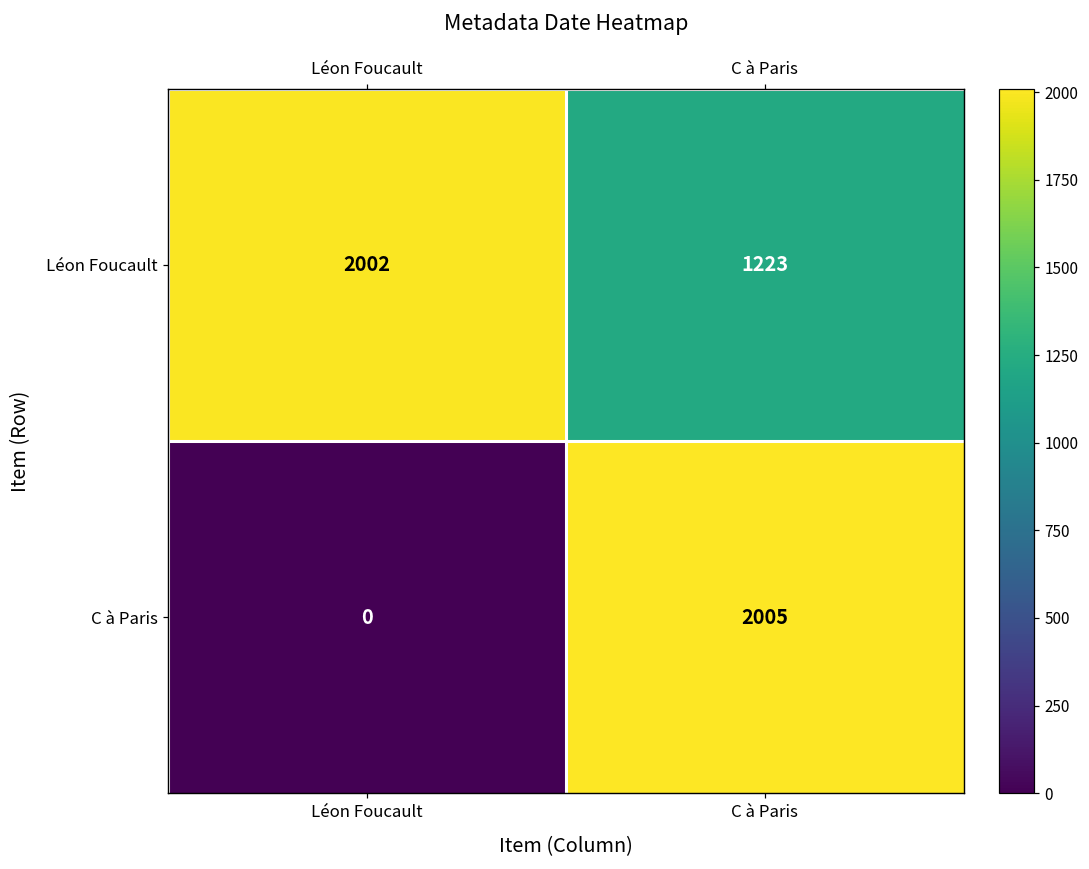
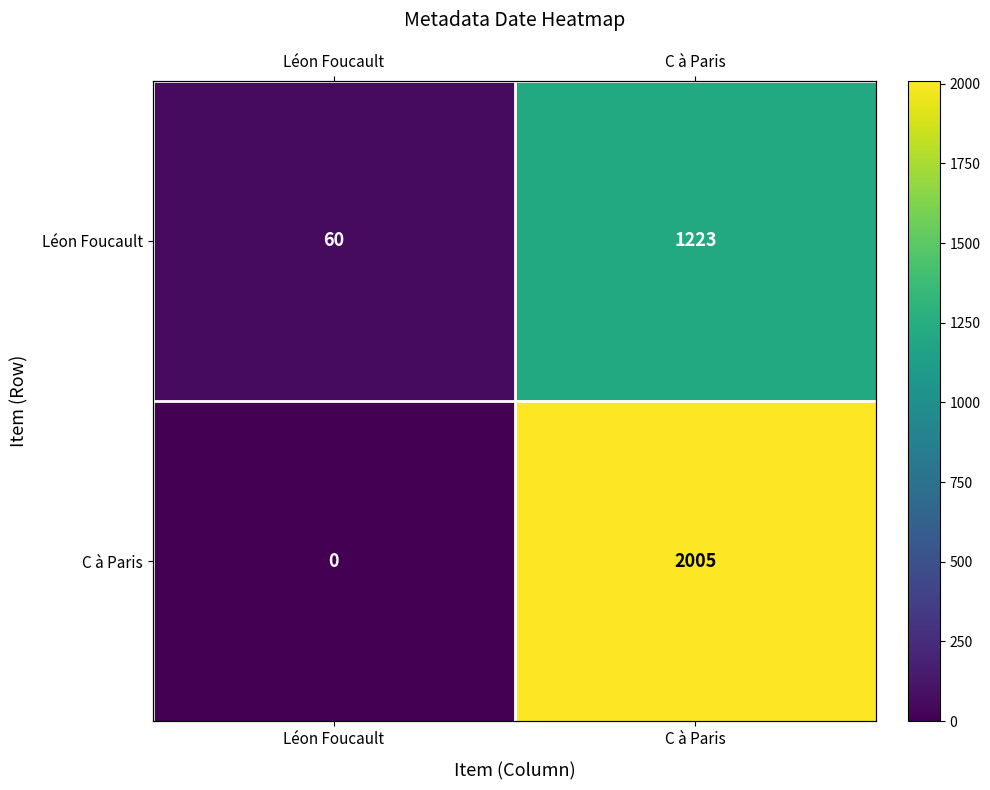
  {
    "Léon Foucault": {
-     "Léon Foucault": 2002,
+     "Léon Foucault": 60,
      "C à Paris": 1223
    },
    "C à Paris": {
      "Léon Foucault": 0,
      "C à Paris": 2005
    }
  }
